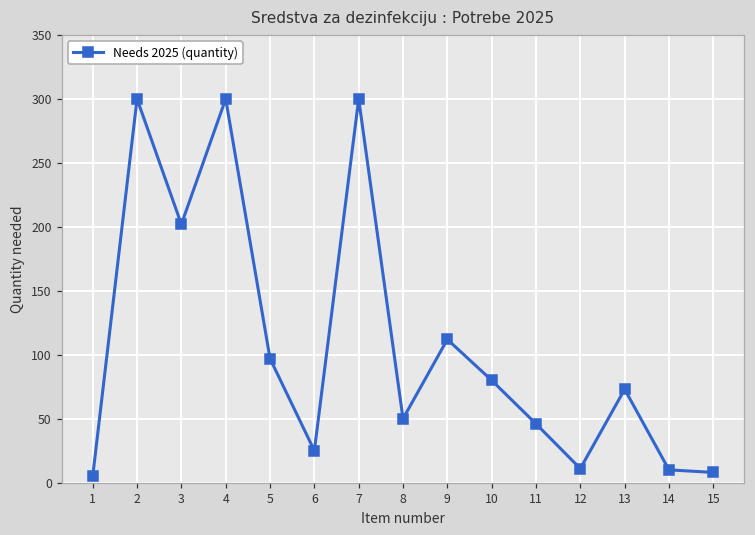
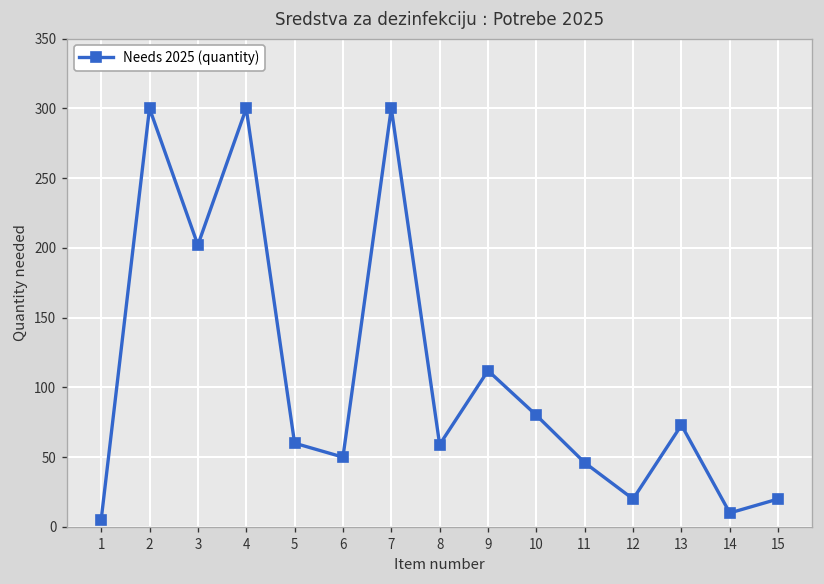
  {
    "1": 5,
    "2": 300,
    "3": 202,
    "4": 300,
-   "5": 97,
-   "6": 25,
+   "5": 60,
+   "6": 50,
    "7": 300,
-   "8": 50,
+   "8": 59,
    "9": 112,
    "10": 80,
    "11": 46,
-   "12": 11,
+   "12": 20,
    "13": 73,
    "14": 10,
-   "15": 8
+   "15": 20
  }
